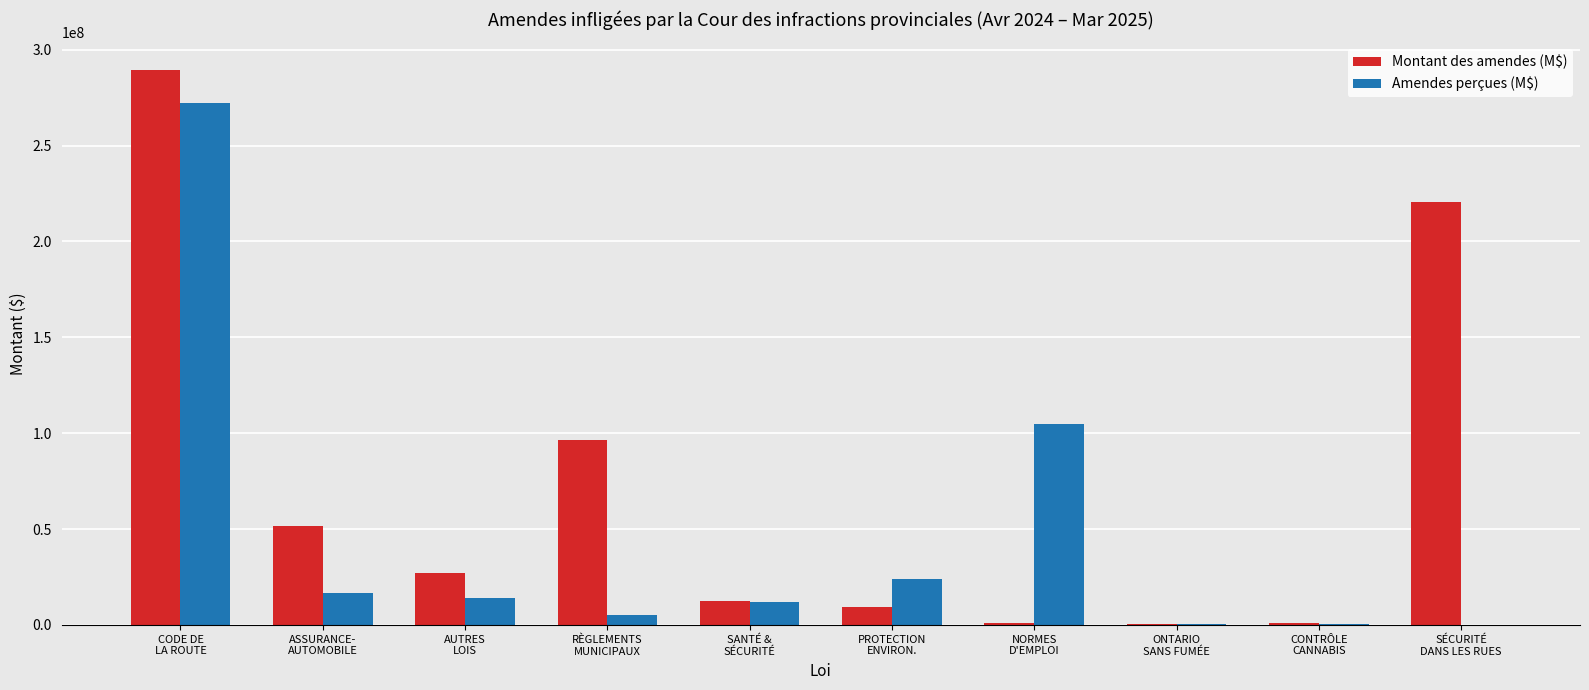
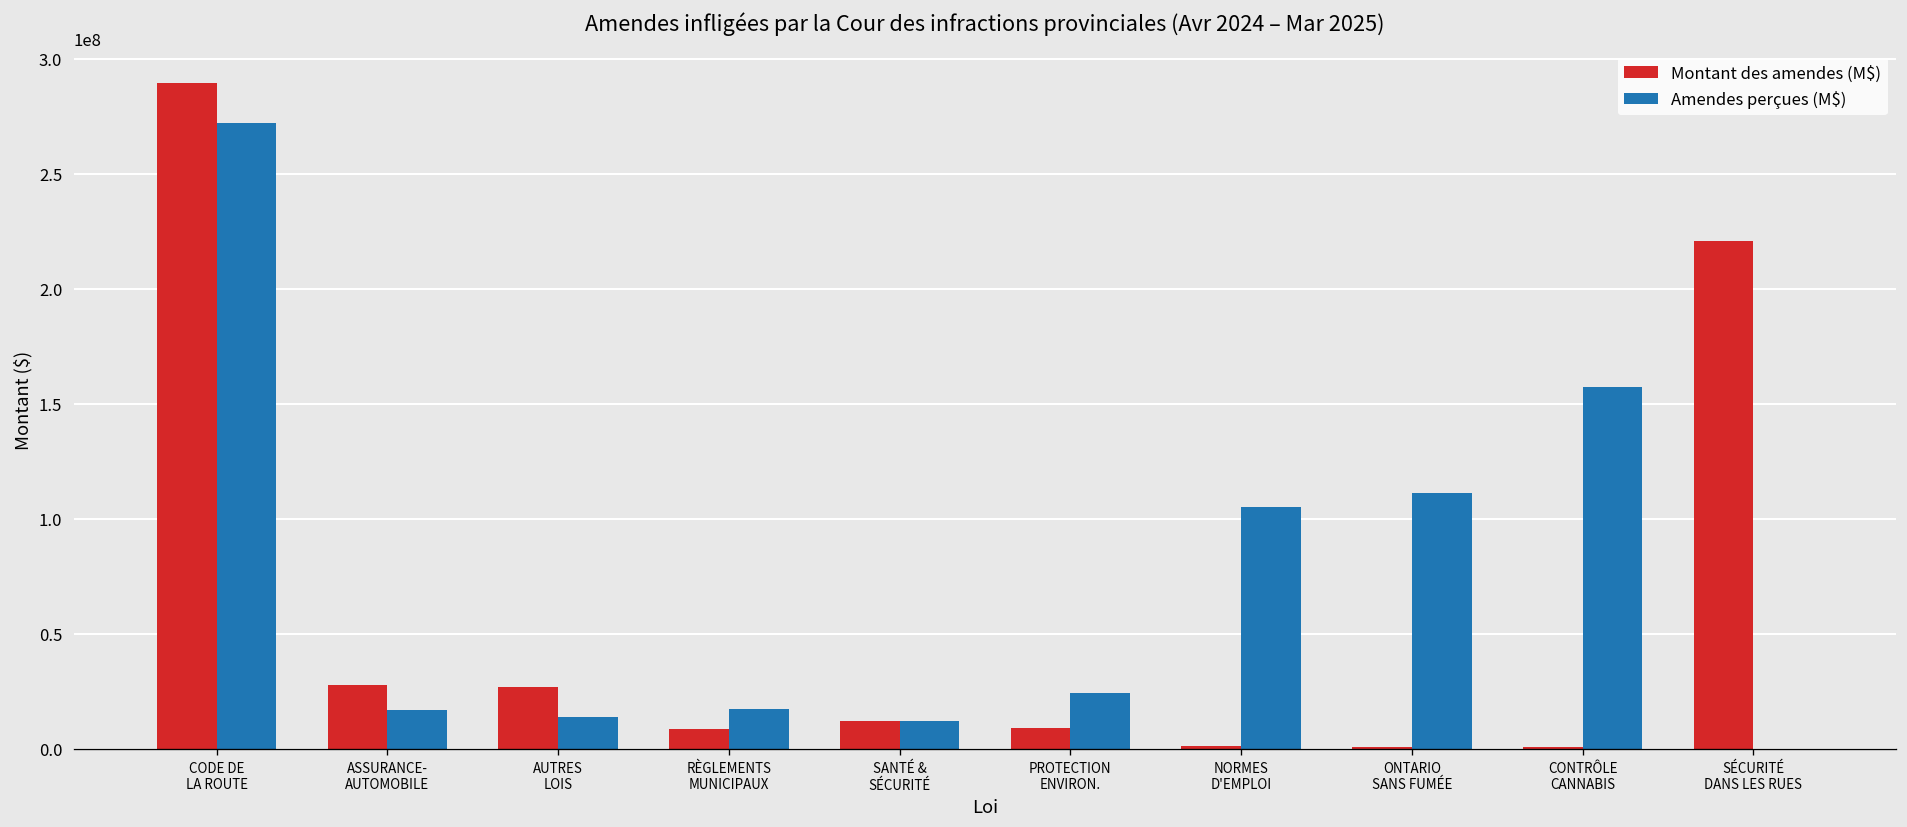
  {
    "Montant des amendes (M$)": {
      "CODE DE LA ROUTE": 289000000,
-     "ASSURANCE- AUTOMOBILE": 51000000,
+     "ASSURANCE- AUTOMOBILE": 28000000,
      "AUTRES LOIS": 27000000,
-     "RÈGLEMENTS MUNICIPAUX": 96000000,
+     "RÈGLEMENTS MUNICIPAUX": 9000000,
      "SANTÉ & SÉCURITÉ": 12000000,
      "PROTECTION ENVIRON.": 9000000,
      "SÉCURITÉ DANS LES RUES": 221000000
    },
    "Amendes perçues (M$)": {
      "CODE DE LA ROUTE": 272000000,
      "ASSURANCE- AUTOMOBILE": 17000000,
      "AUTRES LOIS": 14000000,
-     "RÈGLEMENTS MUNICIPAUX": 5000000,
+     "RÈGLEMENTS MUNICIPAUX": 17000000,
      "SANTÉ & SÉCURITÉ": 12000000,
      "PROTECTION ENVIRON.": 24000000,
      "NORMES D'EMPLOI": 105000000,
-     "ONTARIO SANS FUMÉE": 0,
-     "CONTRÔLE CANNABIS": 1000000
+     "ONTARIO SANS FUMÉE": 111000000,
+     "CONTRÔLE CANNABIS": 157000000
    }
  }
